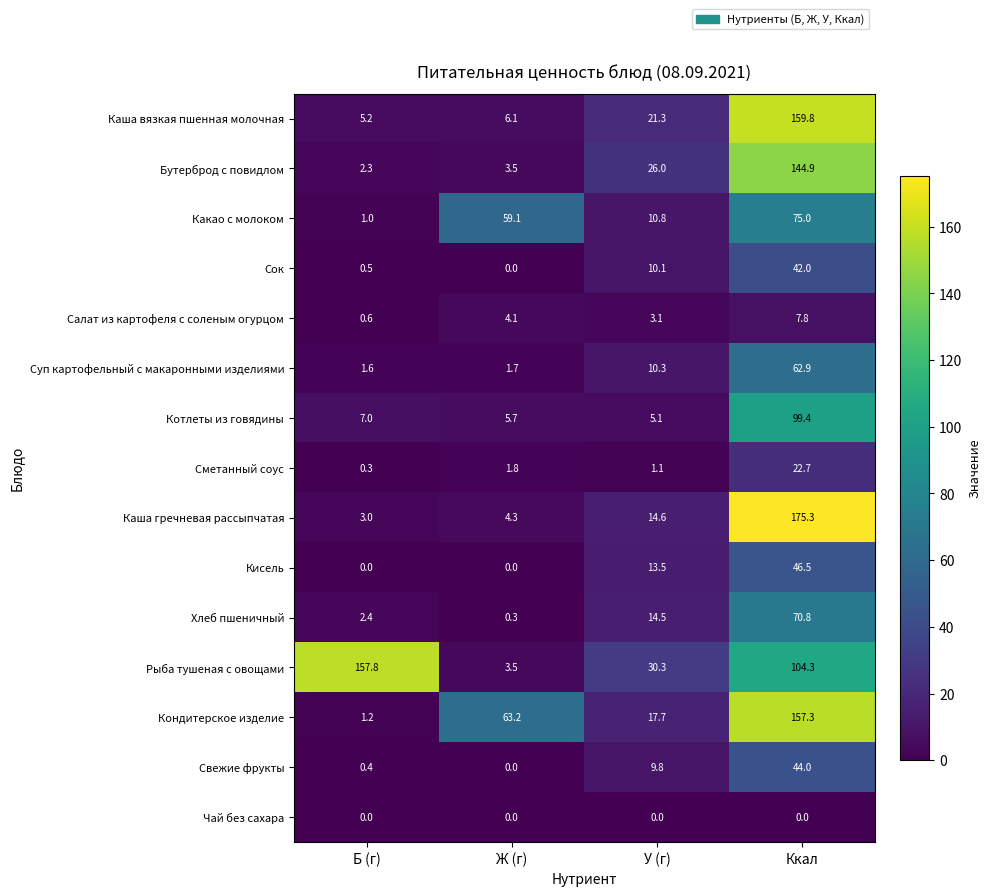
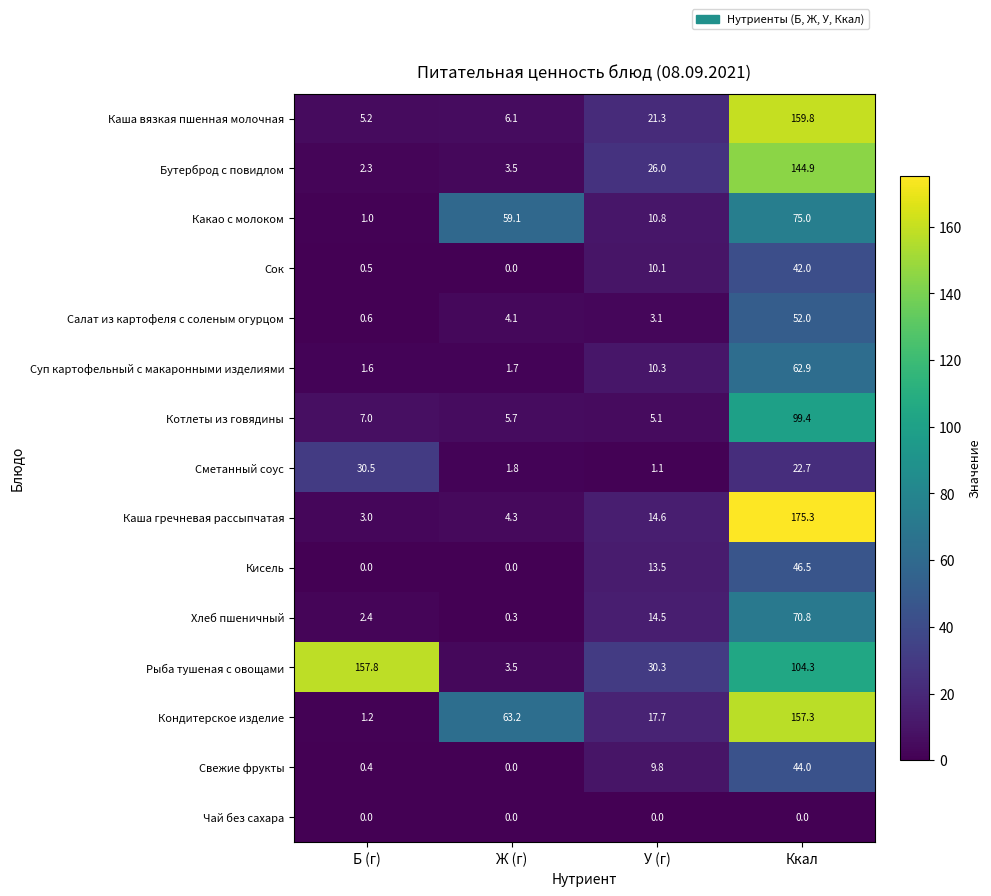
  {
    "Каша вязкая пшенная молочная": {
      "Б (г)": 5.2,
      "Ж (г)": 6.1,
      "У (г)": 21.3,
      "Ккал": 159.8
    },
    "Бутерброд с повидлом": {
      "Б (г)": 2.3,
      "Ж (г)": 3.5,
      "У (г)": 26.0,
      "Ккал": 144.9
    },
    "Какао с молоком": {
      "Б (г)": 1.0,
      "Ж (г)": 59.1,
      "У (г)": 10.8,
      "Ккал": 75.0
    },
    "Сок": {
      "Б (г)": 0.5,
      "Ж (г)": 0.0,
      "У (г)": 10.1,
      "Ккал": 42.0
    },
    "Салат из картофеля с соленым огурцом": {
      "Б (г)": 0.6,
      "Ж (г)": 4.1,
      "У (г)": 3.1,
-     "Ккал": 7.8
+     "Ккал": 52.0
    },
    "Суп картофельный с макаронными изделиями": {
      "Б (г)": 1.6,
      "Ж (г)": 1.7,
      "У (г)": 10.3,
      "Ккал": 62.9
    },
    "Котлеты из говядины": {
      "Б (г)": 7.0,
      "Ж (г)": 5.7,
      "У (г)": 5.1,
      "Ккал": 99.4
    },
    "Сметанный соус": {
-     "Б (г)": 0.3,
+     "Б (г)": 30.5,
      "Ж (г)": 1.8,
      "У (г)": 1.1,
      "Ккал": 22.7
    },
    "Каша гречневая рассыпчатая": {
      "Б (г)": 3.0,
      "Ж (г)": 4.3,
      "У (г)": 14.6,
      "Ккал": 175.3
    },
    "Кисель": {
      "Б (г)": 0.0,
      "Ж (г)": 0.0,
      "У (г)": 13.5,
      "Ккал": 46.5
    },
    "Хлеб пшеничный": {
      "Б (г)": 2.4,
      "Ж (г)": 0.3,
      "У (г)": 14.5,
      "Ккал": 70.8
    },
    "Рыба тушеная с овощами": {
      "Б (г)": 157.8,
      "Ж (г)": 3.5,
      "У (г)": 30.3,
      "Ккал": 104.3
    },
    "Кондитерское изделие": {
      "Б (г)": 1.2,
      "Ж (г)": 63.2,
      "У (г)": 17.7,
      "Ккал": 157.3
    },
    "Свежие фрукты": {
      "Б (г)": 0.4,
      "Ж (г)": 0.0,
      "У (г)": 9.8,
      "Ккал": 44.0
    },
    "Чай без сахара": {
      "Б (г)": 0.0,
      "Ж (г)": 0.0,
      "У (г)": 0.0,
      "Ккал": 0.0
    }
  }
